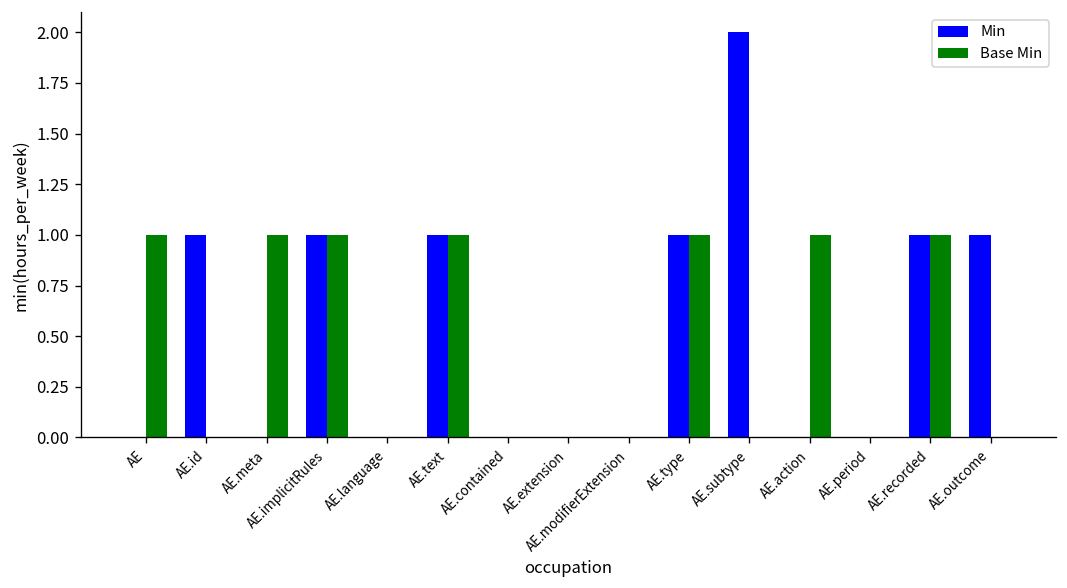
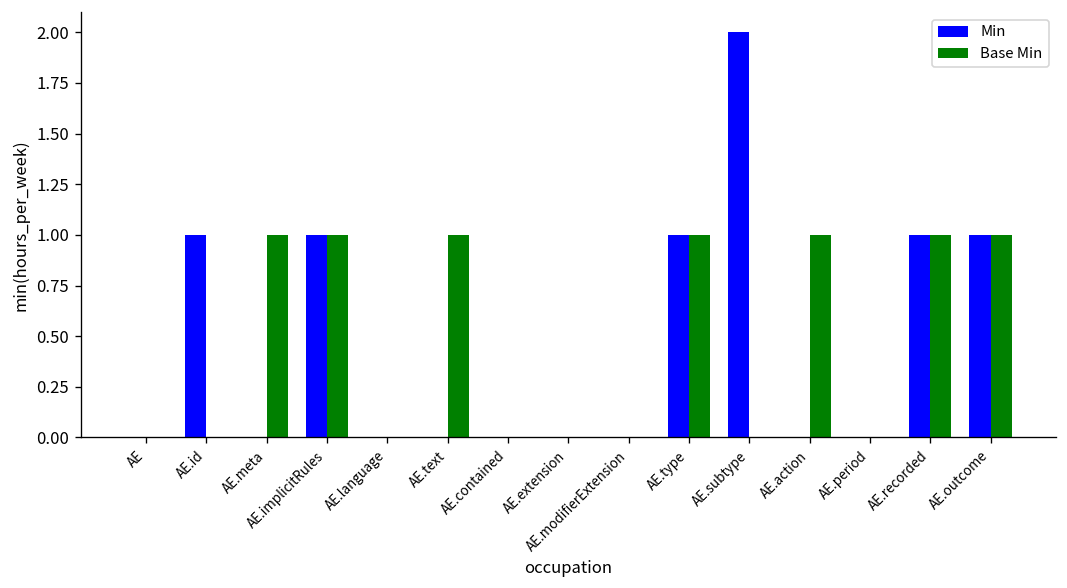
  {
    "Min": {
      "AE": 0,
      "AE.id": 1,
      "AE.meta": 0,
      "AE.implicitRules": 1,
      "AE.language": 0,
-     "AE.text": 1,
+     "AE.text": 0,
      "AE.contained": 0,
      "AE.extension": 0,
      "AE.modifierExtension": 0,
      "AE.type": 1,
      "AE.subtype": 2,
      "AE.action": 0,
      "AE.period": 0,
      "AE.recorded": 1,
      "AE.outcome": 1
    },
    "Base Min": {
-     "AE": 1,
+     "AE": 0,
      "AE.id": 0,
      "AE.meta": 1,
      "AE.implicitRules": 1,
      "AE.language": 0,
      "AE.text": 1,
      "AE.contained": 0,
      "AE.extension": 0,
      "AE.modifierExtension": 0,
      "AE.type": 1,
      "AE.subtype": 0,
      "AE.action": 1,
      "AE.period": 0,
      "AE.recorded": 1,
-     "AE.outcome": 0
+     "AE.outcome": 1
    }
  }
